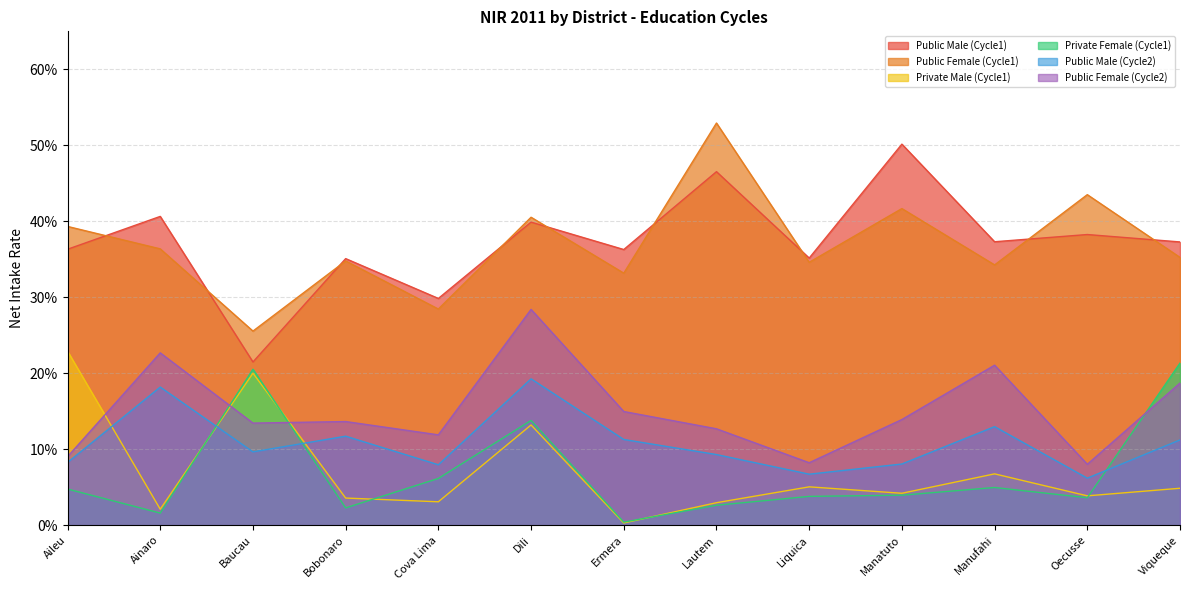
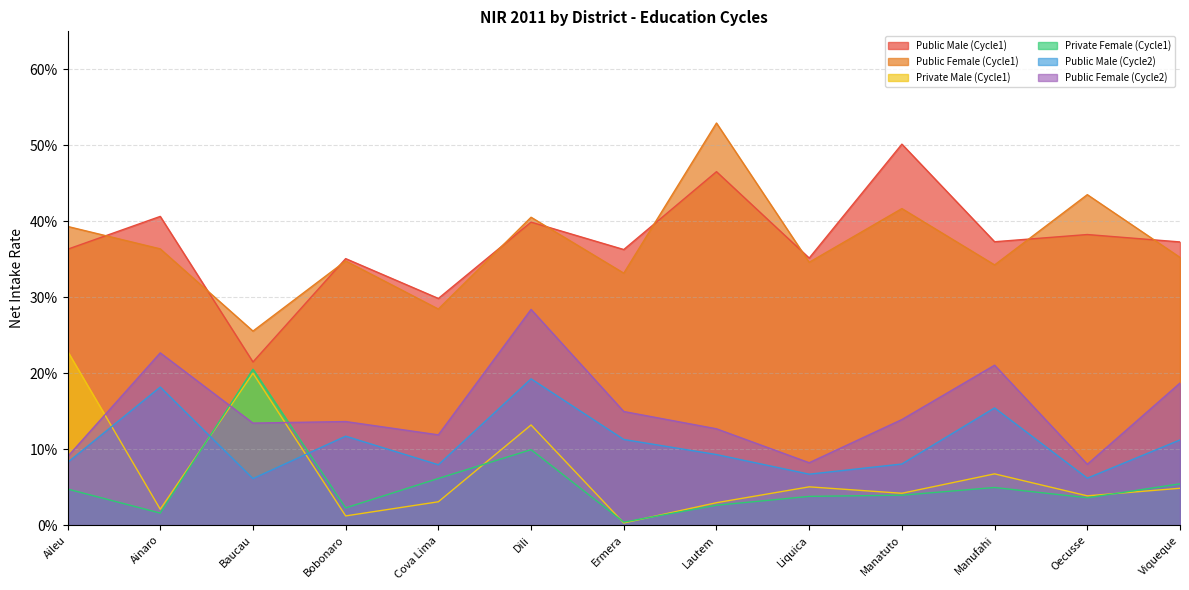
  {
    "Private Male (Cycle1)": {
      "Aileu": "23%",
      "Ainaro": "2%",
      "Baucau": "20%",
-     "Bobonaro": "4%",
+     "Bobonaro": "1%",
      "Cova Lima": "3%",
      "Dili": "13%",
      "Liquica": "5%",
      "Manufahi": "7%",
      "Viqueque": "5%"
    },
    "Private Female (Cycle1)": {
      "Aileu": "5%",
      "Ainaro": "2%",
      "Baucau": "21%",
      "Bobonaro": "2%",
      "Cova Lima": "6%",
-     "Dili": "14%",
+     "Dili": "10%",
      "Liquica": "4%",
      "Manufahi": "5%",
-     "Viqueque": "21%"
+     "Viqueque": "5%"
    },
    "Public Male (Cycle2)": {
      "Aileu": "8%",
      "Ainaro": "18%",
-     "Baucau": "10%",
+     "Baucau": "6%",
      "Bobonaro": "12%",
      "Cova Lima": "8%",
      "Dili": "19%",
      "Ermera": "11%",
      "Lautem": "9%",
      "Liquica": "7%",
      "Manatuto": "8%",
-     "Manufahi": "13%",
+     "Manufahi": "15%",
      "Oecusse": "6%",
      "Viqueque": "11%"
    },
    "Public Female (Cycle2)": {
      "Aileu": "9%",
      "Ainaro": "23%",
      "Baucau": "13%",
      "Bobonaro": "14%",
      "Cova Lima": "12%",
      "Dili": "28%",
      "Ermera": "15%",
      "Lautem": "13%",
      "Liquica": "8%",
      "Manatuto": "14%",
      "Manufahi": "21%",
      "Oecusse": "8%",
      "Viqueque": "19%"
    }
  }
